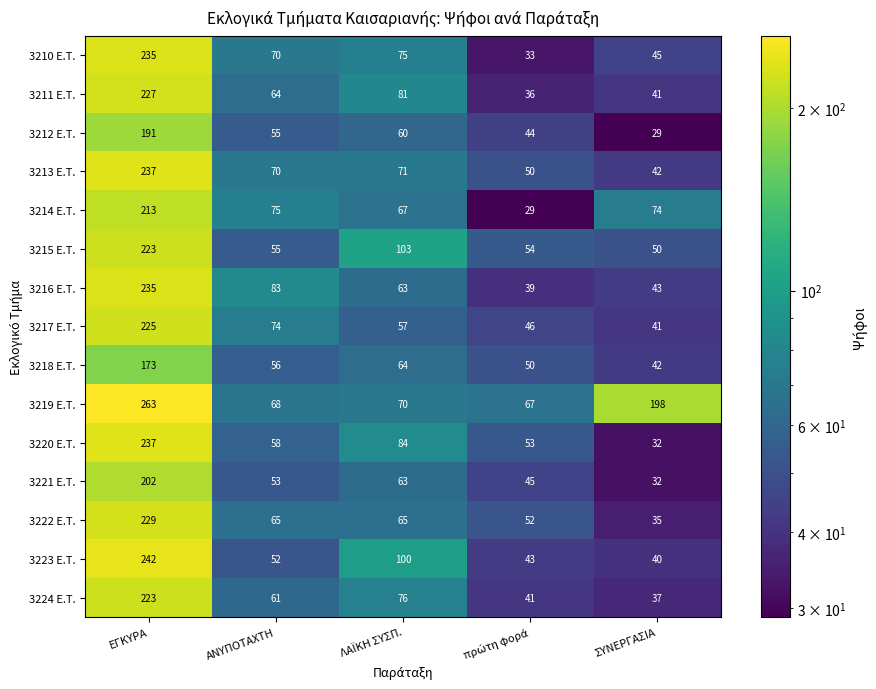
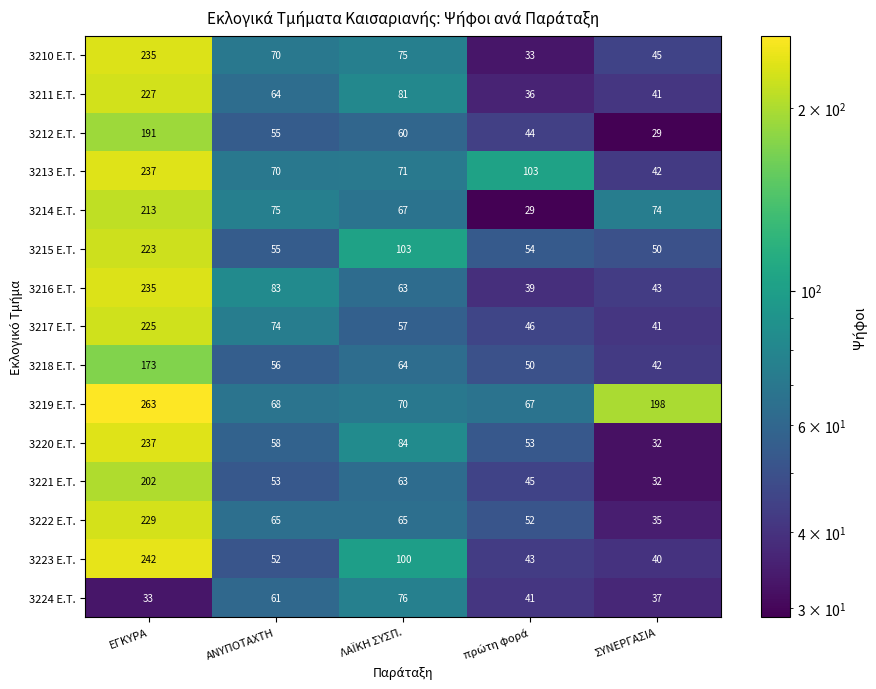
  {
    "3210 E.T.": {
      "ΕΓΚΥΡΑ": 235,
      "ΑΝΥΠΟΤΑΧΤΗ": 70,
      "ΛΑΪΚΗ ΣΥΣΠ.": 75,
      "πρώτη φορά": 33,
      "ΣΥΝΕΡΓΑΣΙΑ": 45
    },
    "3211 E.T.": {
      "ΕΓΚΥΡΑ": 227,
      "ΑΝΥΠΟΤΑΧΤΗ": 64,
      "ΛΑΪΚΗ ΣΥΣΠ.": 81,
      "πρώτη φορά": 36,
      "ΣΥΝΕΡΓΑΣΙΑ": 41
    },
    "3212 E.T.": {
      "ΕΓΚΥΡΑ": 191,
      "ΑΝΥΠΟΤΑΧΤΗ": 55,
      "ΛΑΪΚΗ ΣΥΣΠ.": 60,
      "πρώτη φορά": 44,
      "ΣΥΝΕΡΓΑΣΙΑ": 29
    },
    "3213 E.T.": {
      "ΕΓΚΥΡΑ": 237,
      "ΑΝΥΠΟΤΑΧΤΗ": 70,
      "ΛΑΪΚΗ ΣΥΣΠ.": 71,
-     "πρώτη φορά": 50,
+     "πρώτη φορά": 103,
      "ΣΥΝΕΡΓΑΣΙΑ": 42
    },
    "3214 E.T.": {
      "ΕΓΚΥΡΑ": 213,
      "ΑΝΥΠΟΤΑΧΤΗ": 75,
      "ΛΑΪΚΗ ΣΥΣΠ.": 67,
      "πρώτη φορά": 29,
      "ΣΥΝΕΡΓΑΣΙΑ": 74
    },
    "3215 E.T.": {
      "ΕΓΚΥΡΑ": 223,
      "ΑΝΥΠΟΤΑΧΤΗ": 55,
      "ΛΑΪΚΗ ΣΥΣΠ.": 103,
      "πρώτη φορά": 54,
      "ΣΥΝΕΡΓΑΣΙΑ": 50
    },
    "3216 E.T.": {
      "ΕΓΚΥΡΑ": 235,
      "ΑΝΥΠΟΤΑΧΤΗ": 83,
      "ΛΑΪΚΗ ΣΥΣΠ.": 63,
      "πρώτη φορά": 39,
      "ΣΥΝΕΡΓΑΣΙΑ": 43
    },
    "3217 E.T.": {
      "ΕΓΚΥΡΑ": 225,
      "ΑΝΥΠΟΤΑΧΤΗ": 74,
      "ΛΑΪΚΗ ΣΥΣΠ.": 57,
      "πρώτη φορά": 46,
      "ΣΥΝΕΡΓΑΣΙΑ": 41
    },
    "3218 E.T.": {
      "ΕΓΚΥΡΑ": 173,
      "ΑΝΥΠΟΤΑΧΤΗ": 56,
      "ΛΑΪΚΗ ΣΥΣΠ.": 64,
      "πρώτη φορά": 50,
      "ΣΥΝΕΡΓΑΣΙΑ": 42
    },
    "3219 E.T.": {
      "ΕΓΚΥΡΑ": 263,
      "ΑΝΥΠΟΤΑΧΤΗ": 68,
      "ΛΑΪΚΗ ΣΥΣΠ.": 70,
      "πρώτη φορά": 67,
      "ΣΥΝΕΡΓΑΣΙΑ": 198
    },
    "3220 E.T.": {
      "ΕΓΚΥΡΑ": 237,
      "ΑΝΥΠΟΤΑΧΤΗ": 58,
      "ΛΑΪΚΗ ΣΥΣΠ.": 84,
      "πρώτη φορά": 53,
      "ΣΥΝΕΡΓΑΣΙΑ": 32
    },
    "3221 E.T.": {
      "ΕΓΚΥΡΑ": 202,
      "ΑΝΥΠΟΤΑΧΤΗ": 53,
      "ΛΑΪΚΗ ΣΥΣΠ.": 63,
      "πρώτη φορά": 45,
      "ΣΥΝΕΡΓΑΣΙΑ": 32
    },
    "3222 E.T.": {
      "ΕΓΚΥΡΑ": 229,
      "ΑΝΥΠΟΤΑΧΤΗ": 65,
      "ΛΑΪΚΗ ΣΥΣΠ.": 65,
      "πρώτη φορά": 52,
      "ΣΥΝΕΡΓΑΣΙΑ": 35
    },
    "3223 E.T.": {
      "ΕΓΚΥΡΑ": 242,
      "ΑΝΥΠΟΤΑΧΤΗ": 52,
      "ΛΑΪΚΗ ΣΥΣΠ.": 100,
      "πρώτη φορά": 43,
      "ΣΥΝΕΡΓΑΣΙΑ": 40
    },
    "3224 E.T.": {
-     "ΕΓΚΥΡΑ": 223,
+     "ΕΓΚΥΡΑ": 33,
      "ΑΝΥΠΟΤΑΧΤΗ": 61,
      "ΛΑΪΚΗ ΣΥΣΠ.": 76,
      "πρώτη φορά": 41,
      "ΣΥΝΕΡΓΑΣΙΑ": 37
    }
  }
